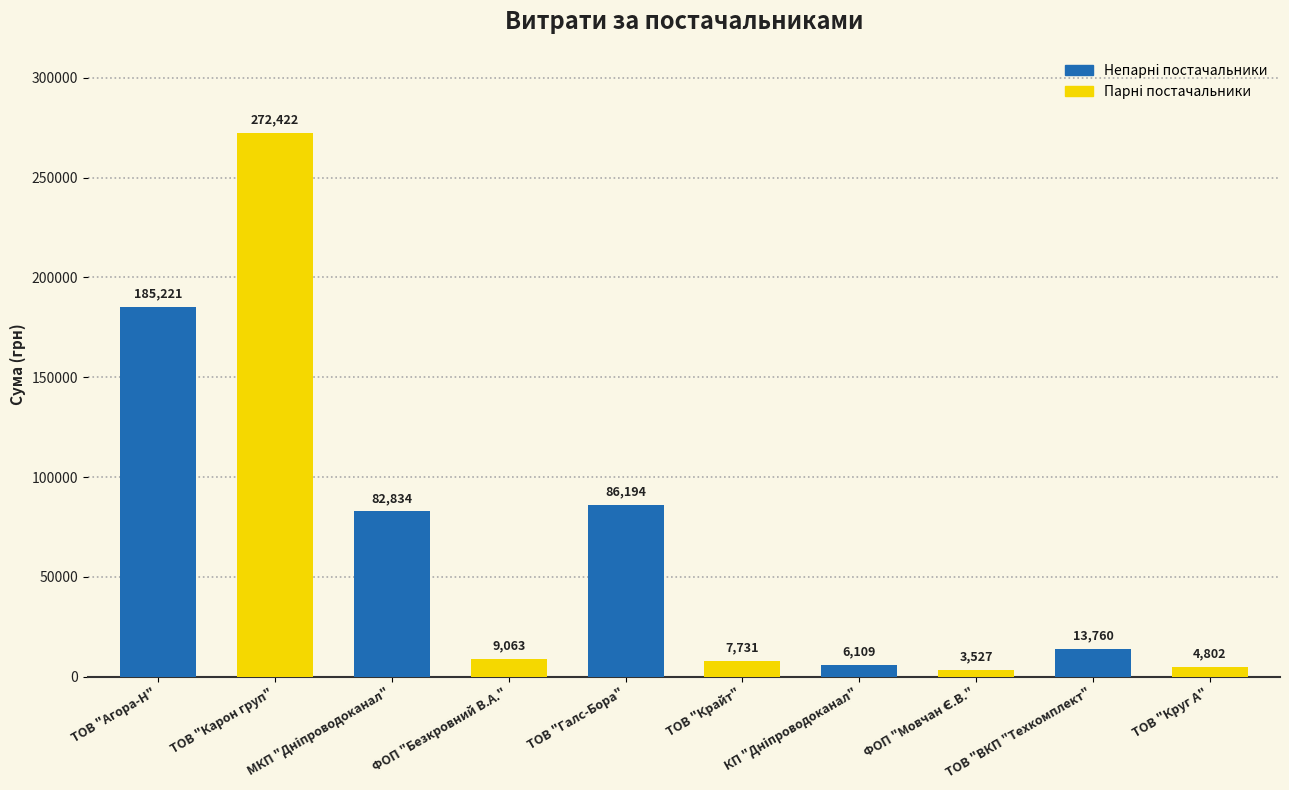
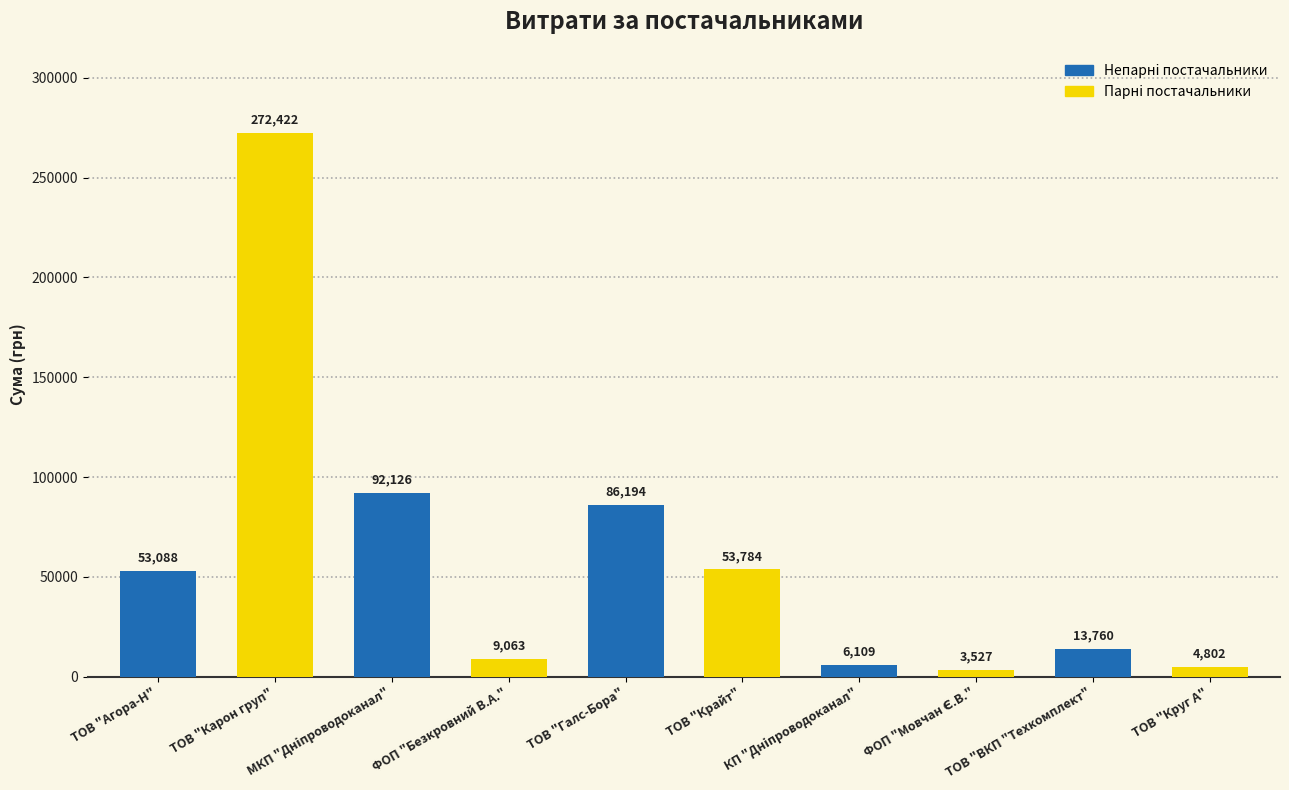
  {
-   "ТОВ \"Агора-Н\"": "185,221",
+   "ТОВ \"Агора-Н\"": "53,088",
    "ТОВ \"Карон груп\"": "272,422",
-   "МКП \"Дніпроводоканал\"": "82,834",
+   "МКП \"Дніпроводоканал\"": "92,126",
    "ФОП \"Безкровний В.А.\"": "9,063",
    "ТОВ \"Галс-Бора\"": "86,194",
-   "ТОВ \"Крайт\"": "7,731",
+   "ТОВ \"Крайт\"": "53,784",
    "КП \"Дніпроводоканал\"": "6,109",
    "ФОП \"Мовчан Є.В.\"": "3,527",
    "ТОВ \"ВКП \"Техкомплект\"": "13,760",
    "ТОВ \"Круг А\"": "4,802"
  }
